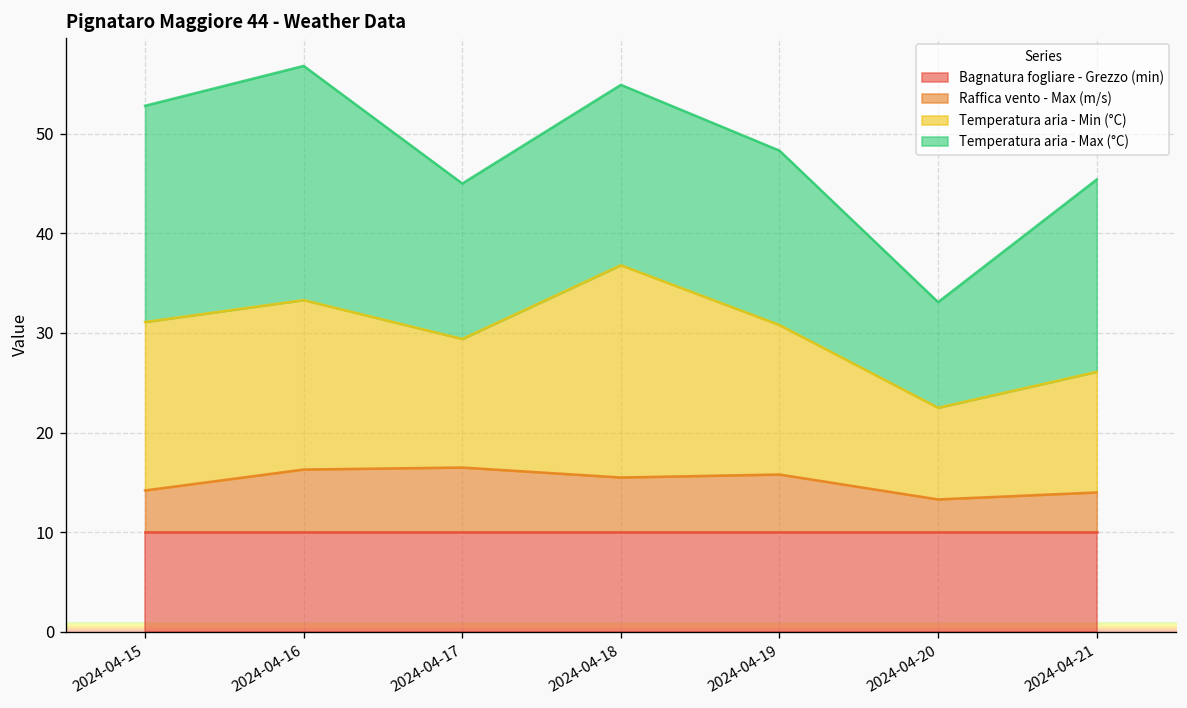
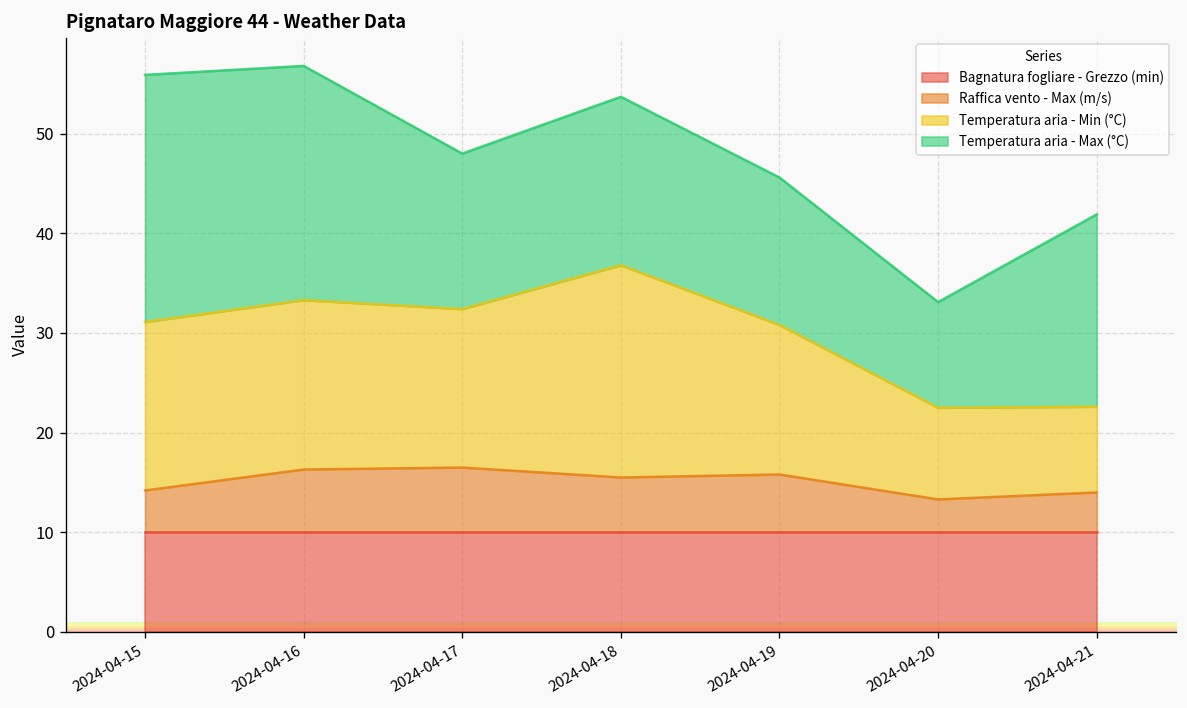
  {
    "Temperatura aria - Min (°C)": {
      "2024-04-15": 17,
      "2024-04-16": 17,
-     "2024-04-17": 13,
+     "2024-04-17": 16,
      "2024-04-18": 21,
      "2024-04-19": 15,
      "2024-04-20": 9,
-     "2024-04-21": 12
+     "2024-04-21": 9
    },
    "Temperatura aria - Max (°C)": {
-     "2024-04-15": 22,
+     "2024-04-15": 25,
      "2024-04-16": 24,
      "2024-04-17": 16,
-     "2024-04-18": 18,
-     "2024-04-19": 17,
+     "2024-04-18": 17,
+     "2024-04-19": 15,
      "2024-04-20": 11,
      "2024-04-21": 19
    }
  }
